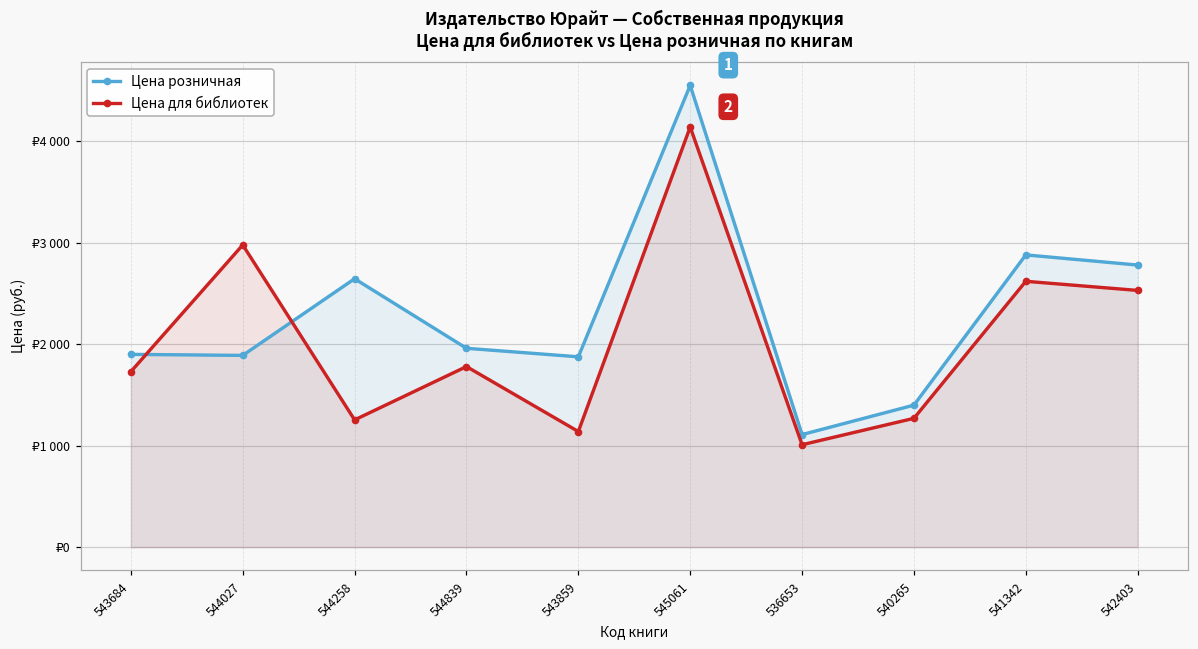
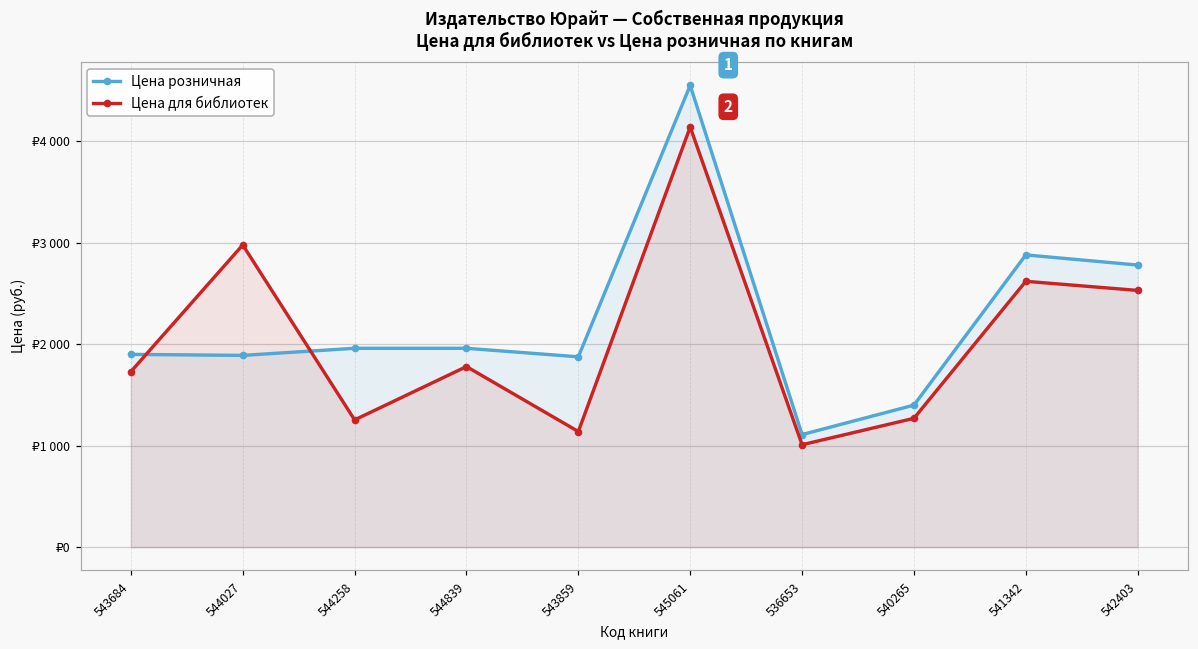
  {
    "Цена розничная": {
      "543684": "₽1900",
      "544027": "₽1900",
-     "544258": "₽2600",
+     "544258": "₽2000",
      "544839": "₽2000",
      "543859": "₽1900",
      "545061": "₽4500",
      "536653": "₽1100",
      "540265": "₽1400",
      "541342": "₽2900",
      "542403": "₽2800"
    },
    "Цена для библиотек": {
      "543684": "₽1700",
      "544027": "₽3000",
      "544258": "₽1300",
      "544839": "₽1800",
      "543859": "₽1100",
      "545061": "₽4100",
      "536653": "₽1000",
      "540265": "₽1300",
      "541342": "₽2600",
      "542403": "₽2500"
    }
  }
